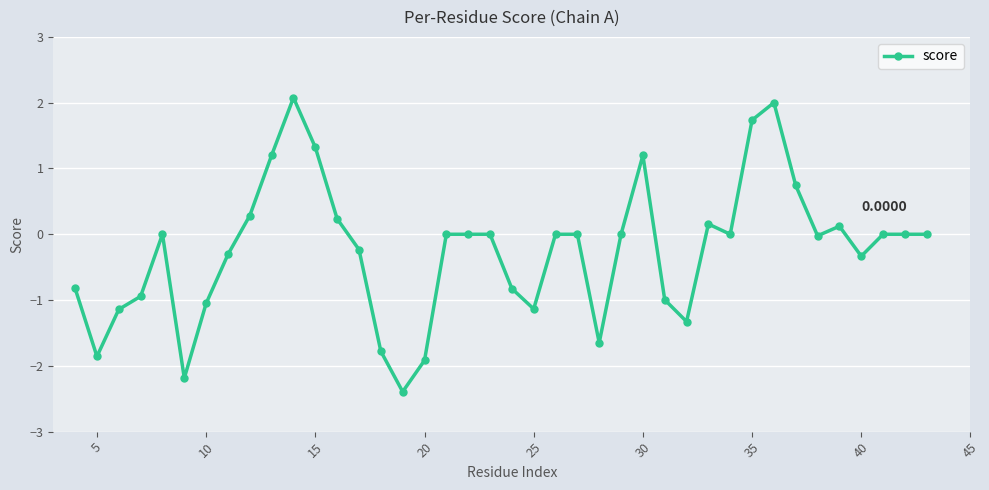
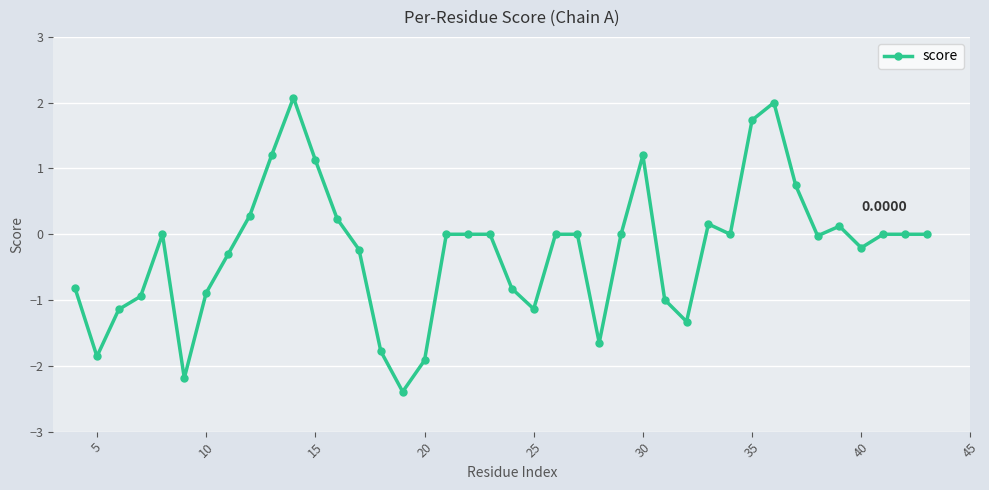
  {
    "5": -1.9,
-   "10": -1.1,
-   "15": 1.3,
+   "10": -0.9,
+   "15": 1.1,
    "20": -1.9,
    "25": -1.1,
    "30": 1.2,
    "35": 1.7,
-   "40": -0.3
+   "40": -0.2
  }
